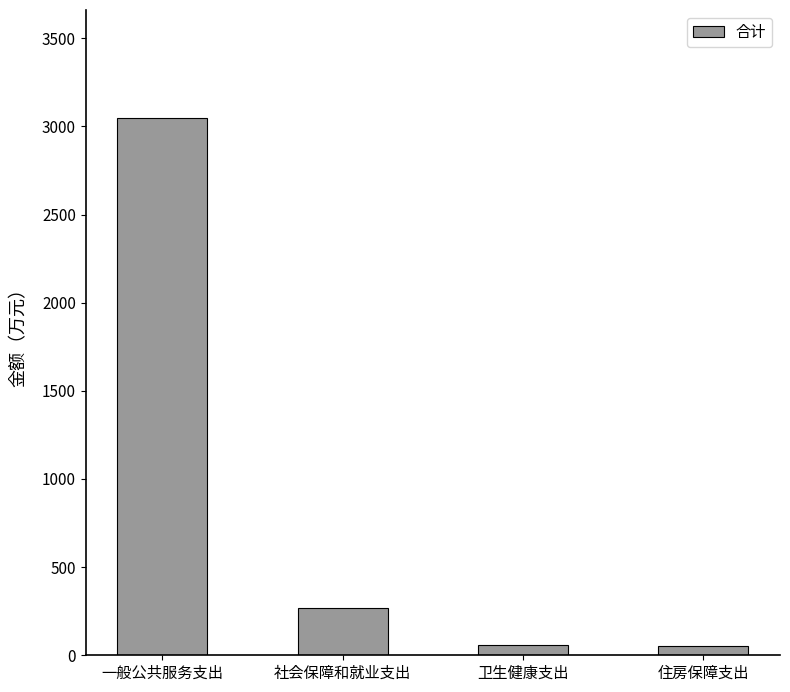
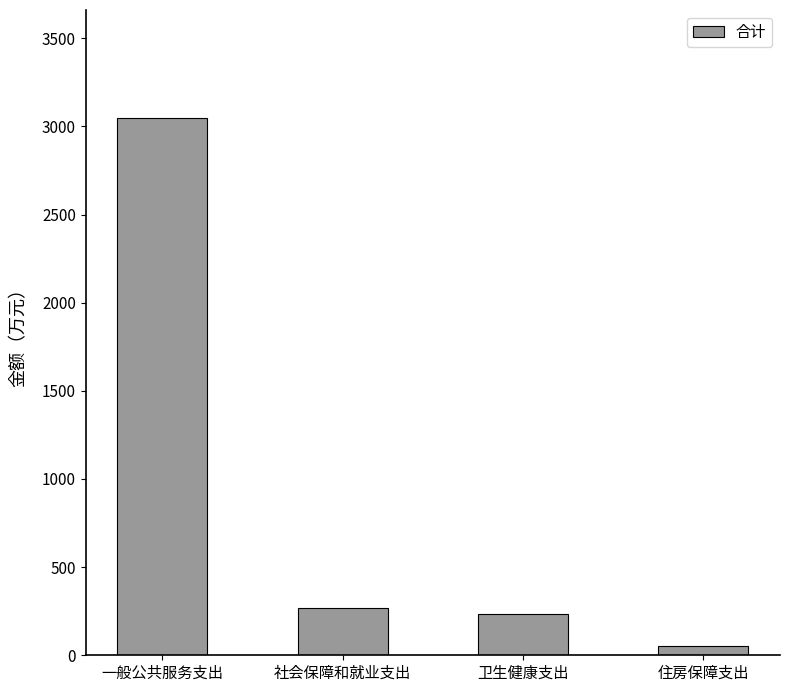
  {
    "一般公共服务支出": 3050,
    "社会保障和就业支出": 270,
-   "卫生健康支出": 60,
+   "卫生健康支出": 230,
    "住房保障支出": 50
  }
